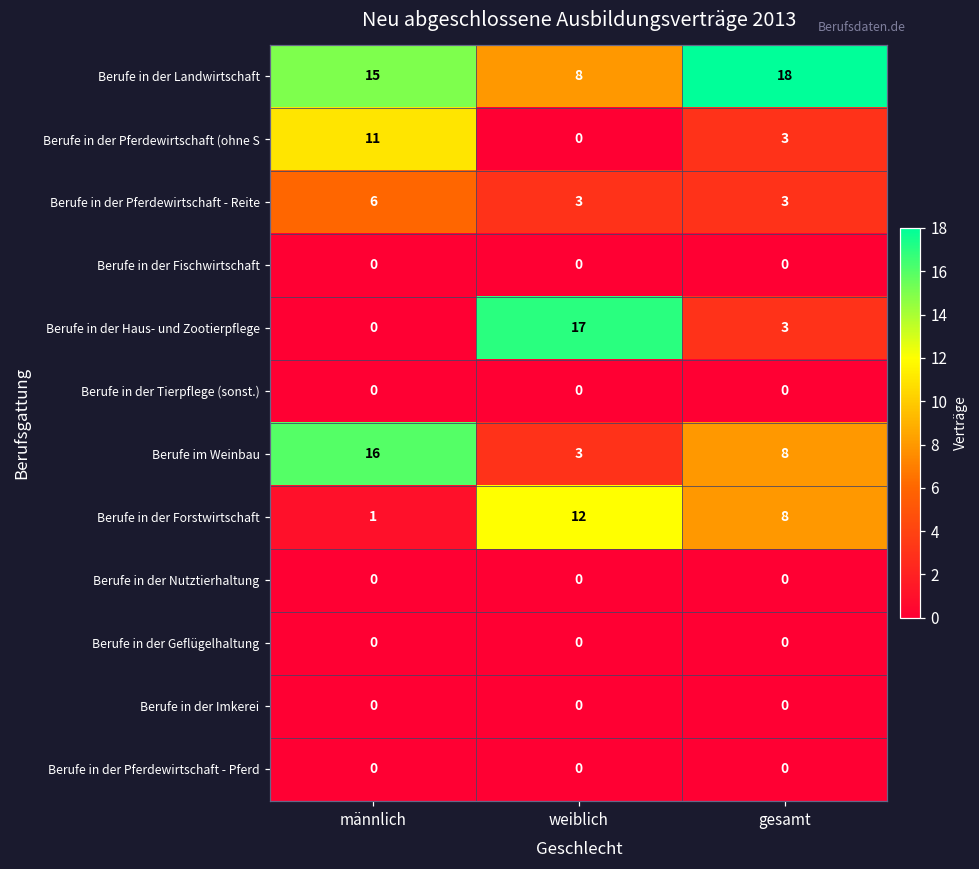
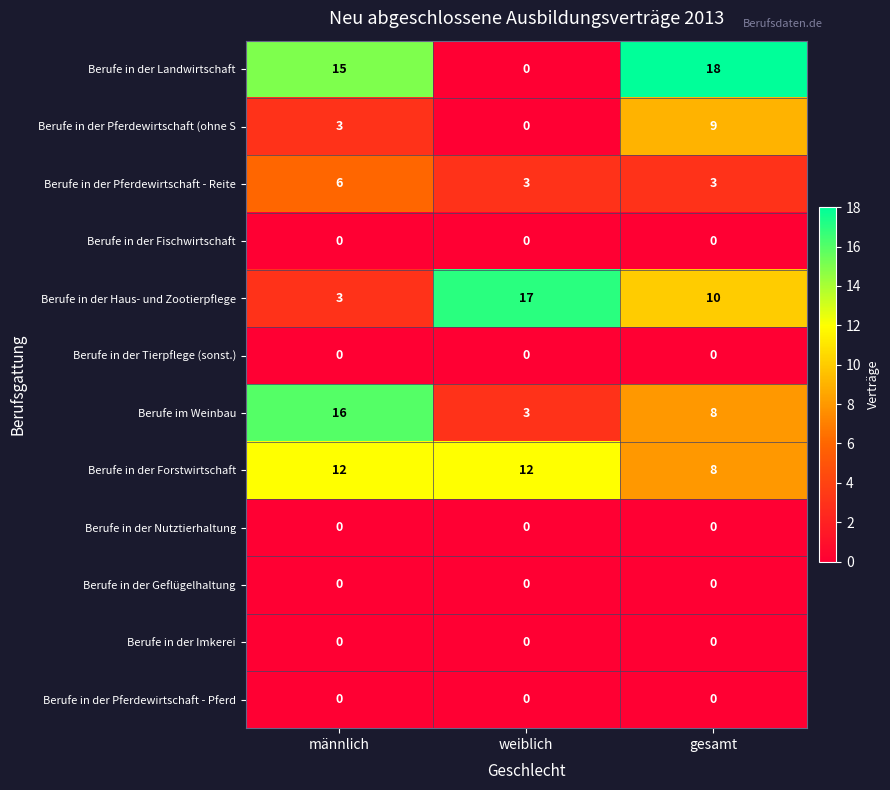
  {
    "Berufe in der Landwirtschaft": {
      "männlich": 15,
-     "weiblich": 8,
+     "weiblich": 0,
      "gesamt": 18
    },
    "Berufe in der Pferdewirtschaft (ohne S": {
-     "männlich": 11,
+     "männlich": 3,
      "weiblich": 0,
-     "gesamt": 3
+     "gesamt": 9
    },
    "Berufe in der Pferdewirtschaft - Reite": {
      "männlich": 6,
      "weiblich": 3,
      "gesamt": 3
    },
    "Berufe in der Fischwirtschaft": {
      "männlich": 0,
      "weiblich": 0,
      "gesamt": 0
    },
    "Berufe in der Haus- und Zootierpflege": {
-     "männlich": 0,
+     "männlich": 3,
      "weiblich": 17,
-     "gesamt": 3
+     "gesamt": 10
    },
    "Berufe in der Tierpflege (sonst.)": {
      "männlich": 0,
      "weiblich": 0,
      "gesamt": 0
    },
    "Berufe im Weinbau": {
      "männlich": 16,
      "weiblich": 3,
      "gesamt": 8
    },
    "Berufe in der Forstwirtschaft": {
-     "männlich": 1,
+     "männlich": 12,
      "weiblich": 12,
      "gesamt": 8
    },
    "Berufe in der Nutztierhaltung": {
      "männlich": 0,
      "weiblich": 0,
      "gesamt": 0
    },
    "Berufe in der Geflügelhaltung": {
      "männlich": 0,
      "weiblich": 0,
      "gesamt": 0
    },
    "Berufe in der Imkerei": {
      "männlich": 0,
      "weiblich": 0,
      "gesamt": 0
    },
    "Berufe in der Pferdewirtschaft - Pferd": {
      "männlich": 0,
      "weiblich": 0,
      "gesamt": 0
    }
  }
